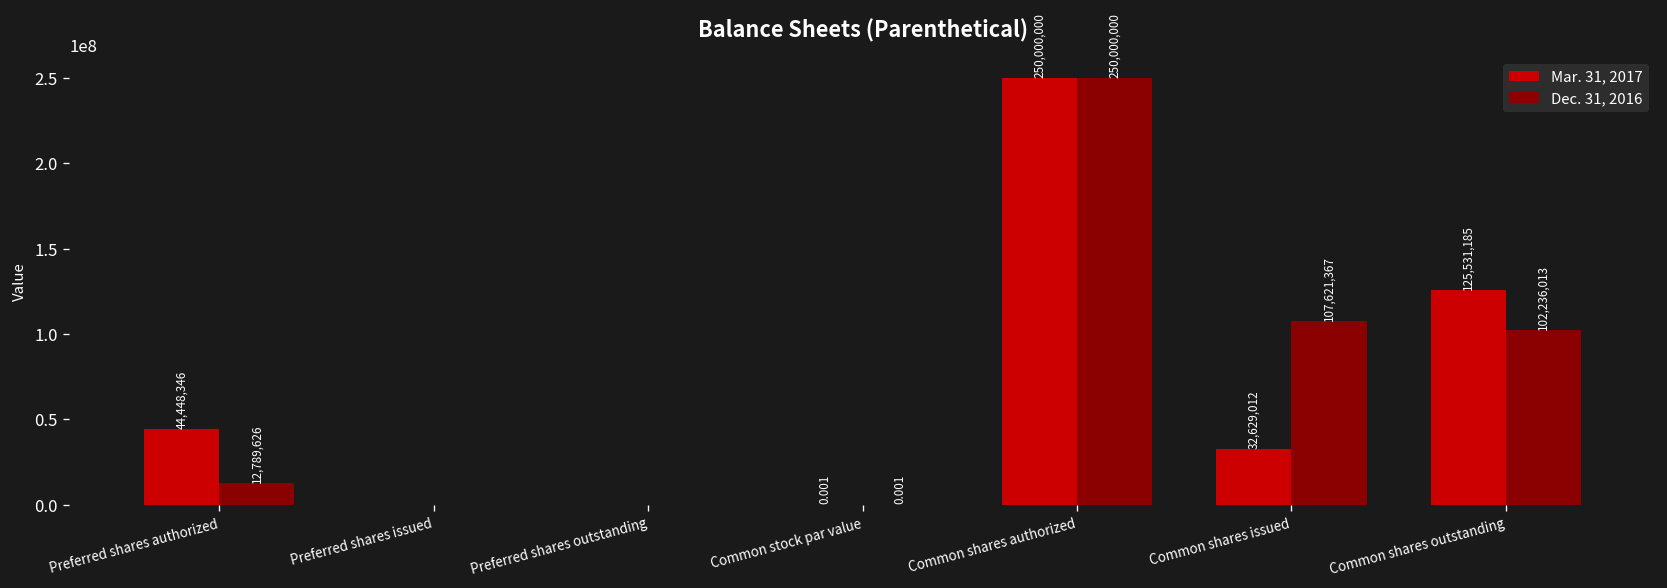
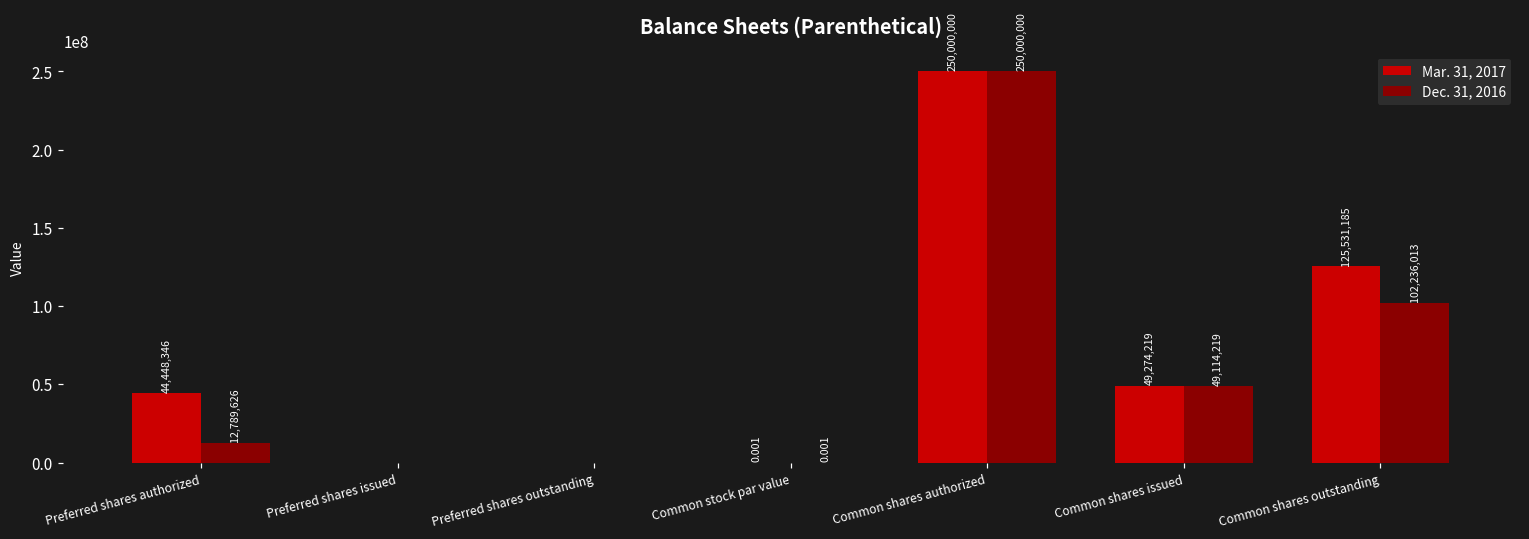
  {
    "Mar. 31, 2017": {
      "Preferred shares authorized": "44,448,346",
      "Common stock par value": "0.001",
      "Common shares authorized": "250,000,000",
-     "Common shares issued": "32,629,012",
+     "Common shares issued": "49,274,219",
      "Common shares outstanding": "125,531,185"
    },
    "Dec. 31, 2016": {
      "Preferred shares authorized": "12,789,626",
      "Common stock par value": "0.001",
      "Common shares authorized": "250,000,000",
-     "Common shares issued": "107,621,367",
+     "Common shares issued": "49,114,219",
      "Common shares outstanding": "102,236,013"
    }
  }
